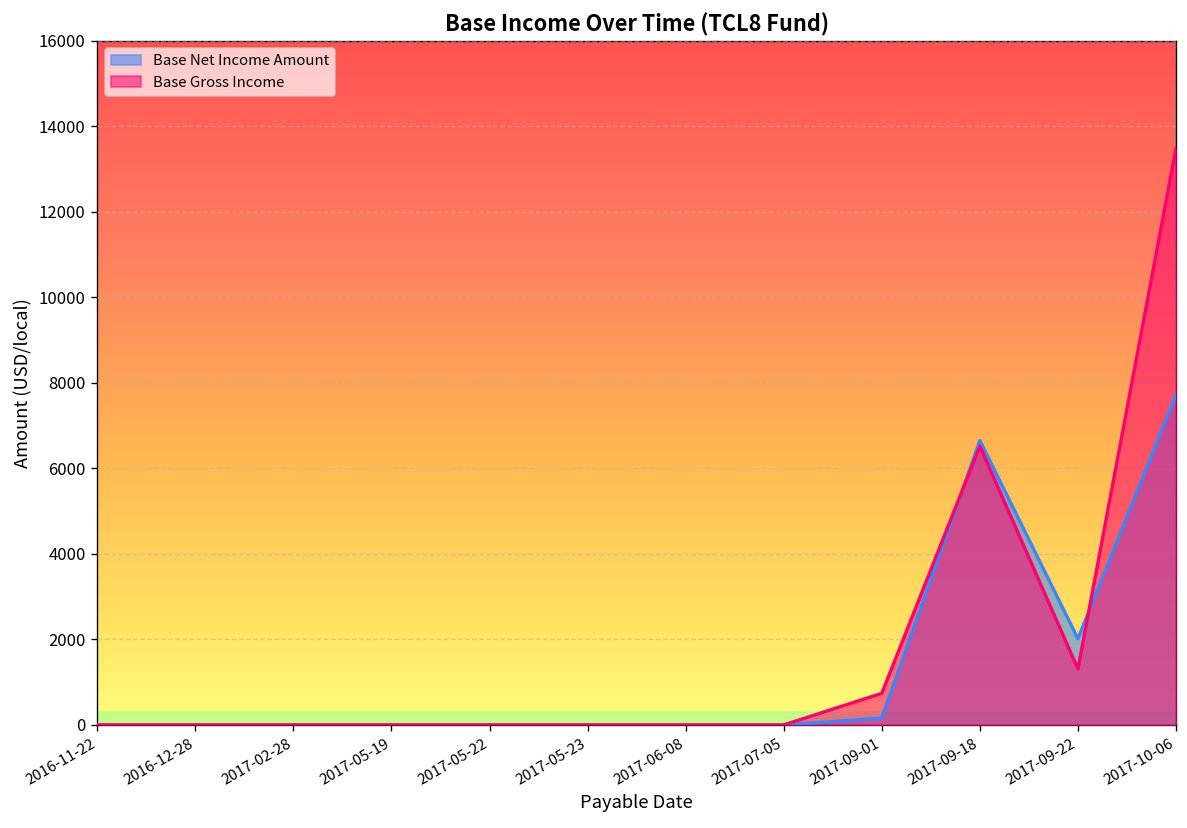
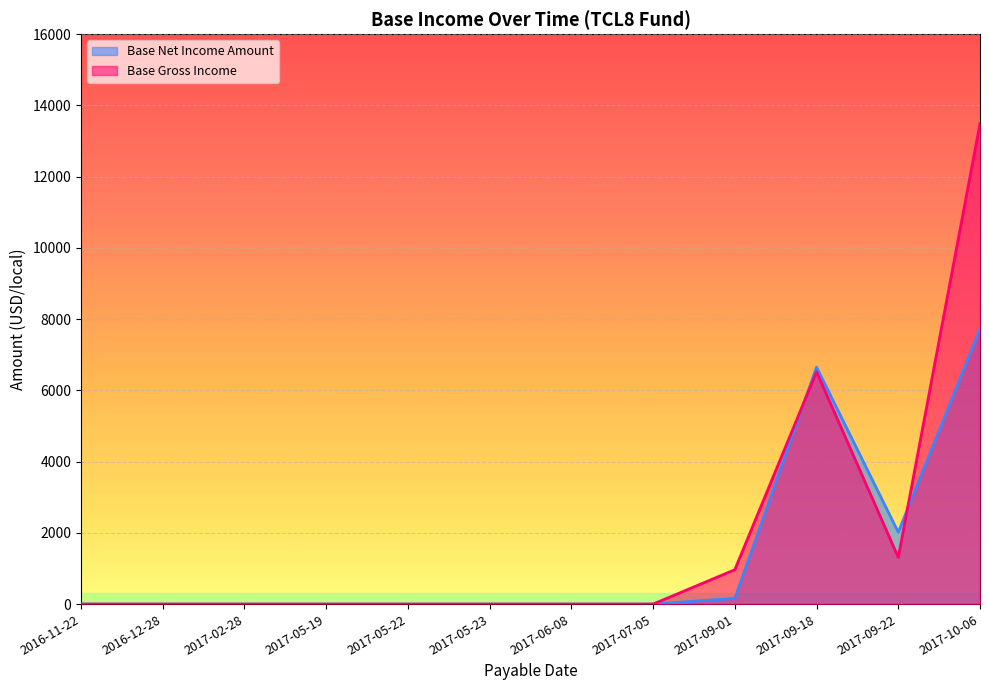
  {
    "Base Net Income Amount": {
      "2017-09-18": 6700,
      "2017-09-22": 2000,
      "2017-10-06": 7700
    },
    "Base Gross Income": {
-     "2017-09-01": 700,
+     "2017-09-01": 1000,
      "2017-09-18": 6500,
      "2017-09-22": 1300,
      "2017-10-06": 13500
    }
  }
